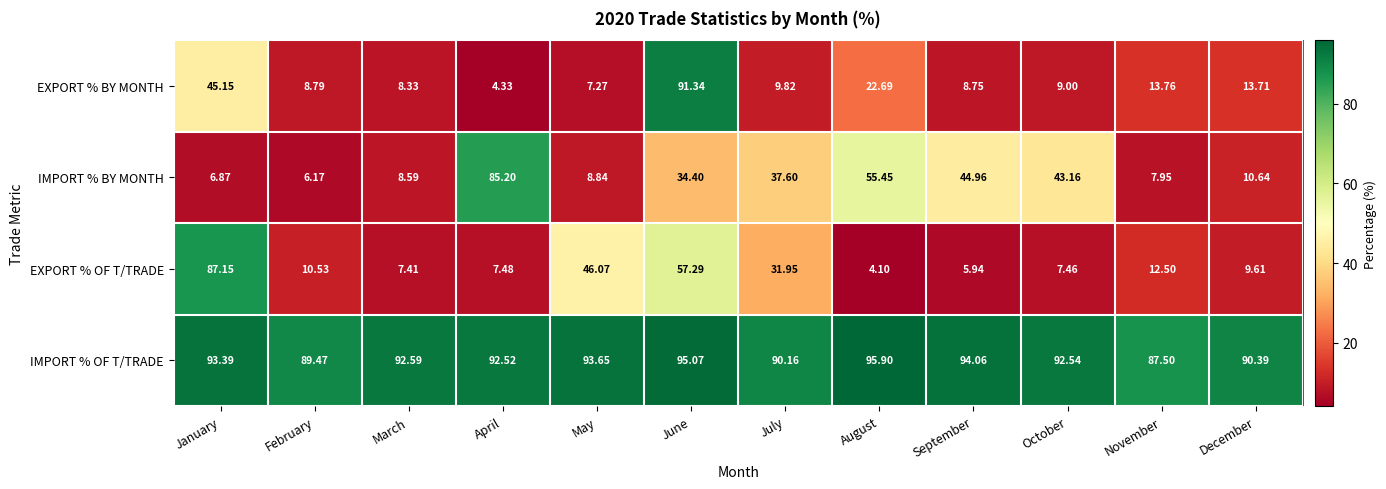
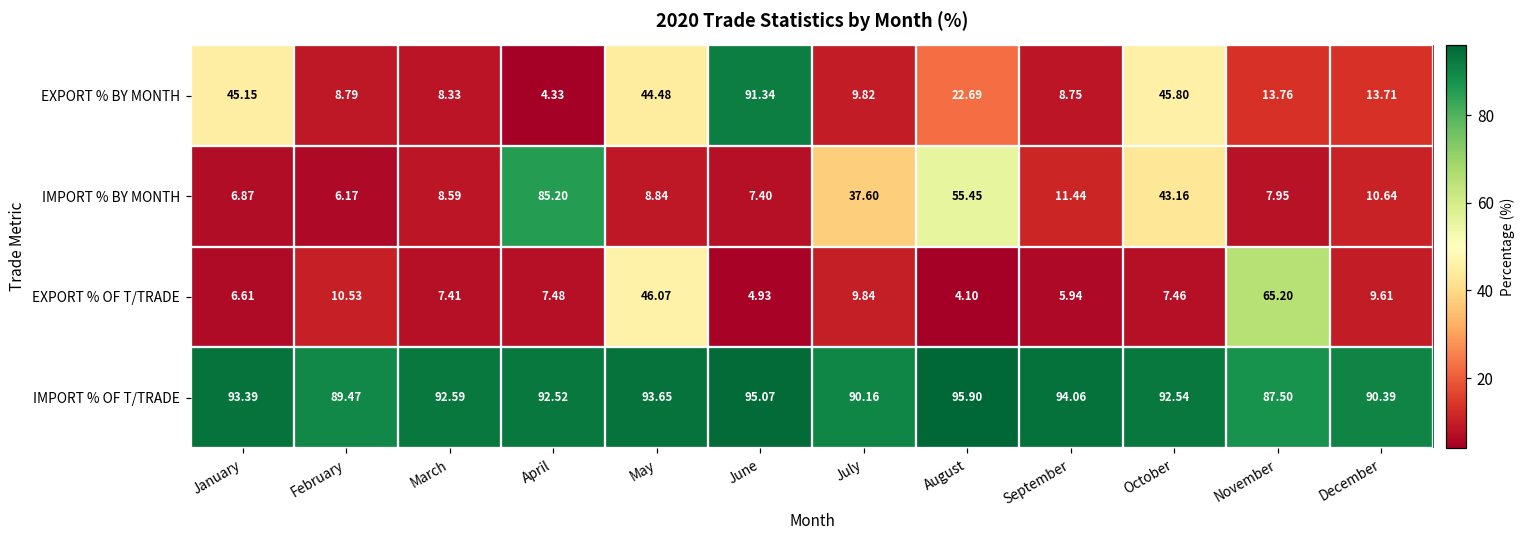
  {
    "EXPORT % BY MONTH": {
      "January": 45.15,
      "February": 8.79,
      "March": 8.33,
      "April": 4.33,
-     "May": 7.27,
+     "May": 44.48,
      "June": 91.34,
      "July": 9.82,
      "August": 22.69,
      "September": 8.75,
-     "October": 9.00,
+     "October": 45.80,
      "November": 13.76,
      "December": 13.71
    },
    "IMPORT % BY MONTH": {
      "January": 6.87,
      "February": 6.17,
      "March": 8.59,
      "April": 85.20,
      "May": 8.84,
-     "June": 34.40,
+     "June": 7.40,
      "July": 37.60,
      "August": 55.45,
-     "September": 44.96,
+     "September": 11.44,
      "October": 43.16,
      "November": 7.95,
      "December": 10.64
    },
    "EXPORT % OF T/TRADE": {
-     "January": 87.15,
+     "January": 6.61,
      "February": 10.53,
      "March": 7.41,
      "April": 7.48,
      "May": 46.07,
-     "June": 57.29,
-     "July": 31.95,
+     "June": 4.93,
+     "July": 9.84,
      "August": 4.10,
      "September": 5.94,
      "October": 7.46,
-     "November": 12.50,
+     "November": 65.20,
      "December": 9.61
    },
    "IMPORT % OF T/TRADE": {
      "January": 93.39,
      "February": 89.47,
      "March": 92.59,
      "April": 92.52,
      "May": 93.65,
      "June": 95.07,
      "July": 90.16,
      "August": 95.90,
      "September": 94.06,
      "October": 92.54,
      "November": 87.50,
      "December": 90.39
    }
  }
